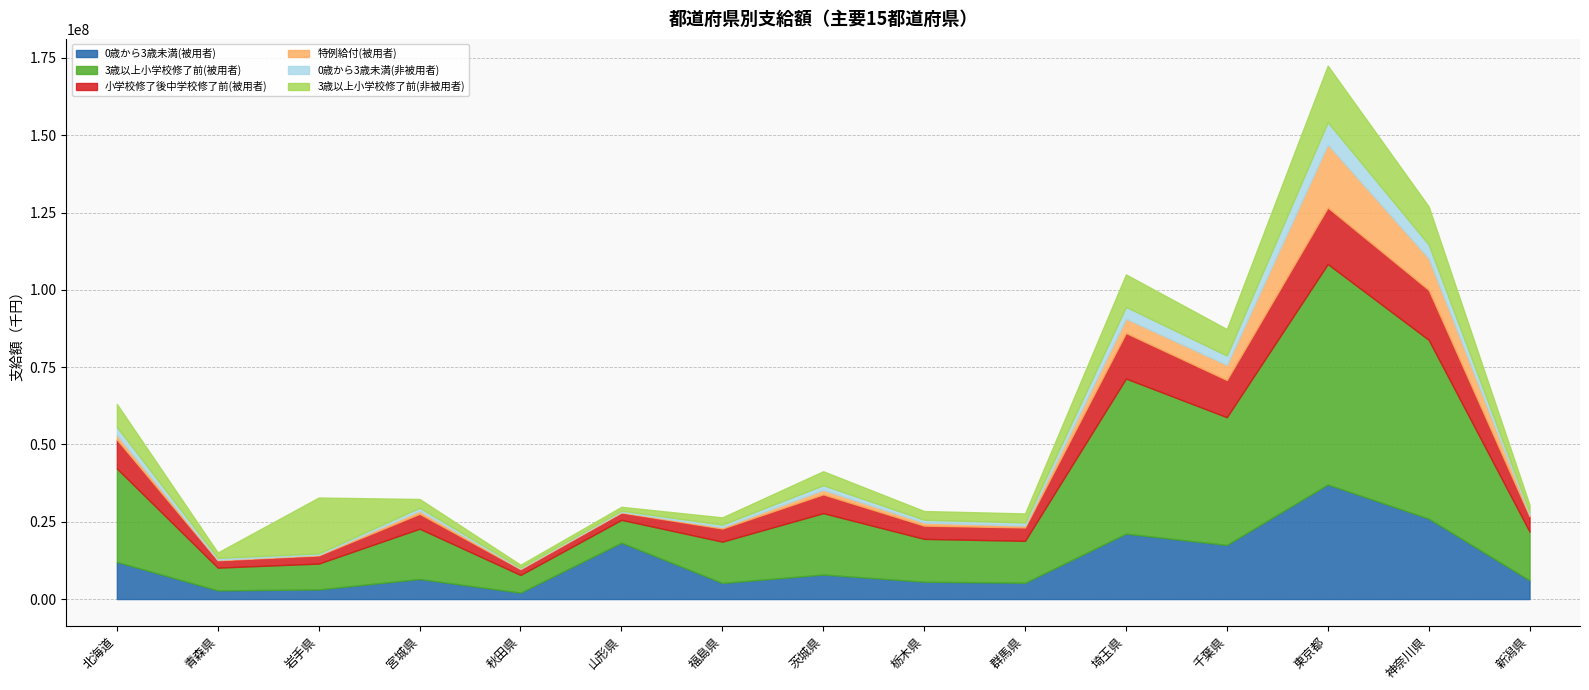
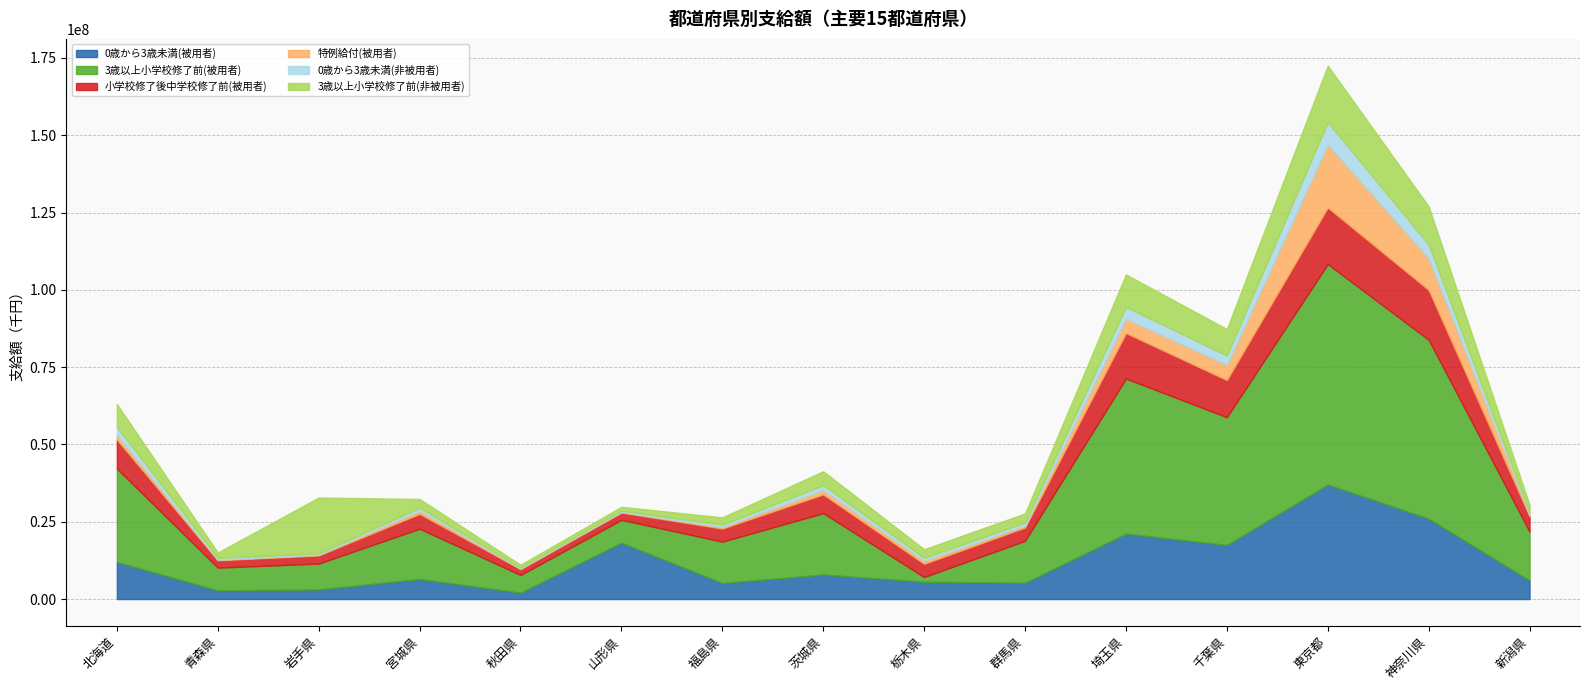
  {
    "0歳から3歳未満(被用者)": {
      "北海道": 12000000,
      "青森県": 3000000,
      "岩手県": 3000000,
      "宮城県": 6000000,
      "秋田県": 2000000,
      "山形県": 18000000,
      "福島県": 5000000,
      "茨城県": 8000000,
      "栃木県": 6000000,
      "群馬県": 5000000,
      "埼玉県": 21000000,
      "千葉県": 17000000,
      "東京都": 37000000,
      "神奈川県": 26000000,
      "新潟県": 6000000
    },
    "3歳以上小学校修了前(被用者)": {
      "北海道": 30000000,
      "青森県": 7000000,
      "岩手県": 8000000,
      "宮城県": 16000000,
      "秋田県": 6000000,
      "山形県": 7000000,
      "福島県": 13000000,
      "茨城県": 20000000,
-     "栃木県": 14000000,
+     "栃木県": 2000000,
      "群馬県": 14000000,
      "埼玉県": 50000000,
      "千葉県": 41000000,
      "東京都": 71000000,
      "神奈川県": 58000000,
      "新潟県": 16000000
    },
    "小学校修了後中学校修了前(被用者)": {
      "北海道": 9000000,
      "宮城県": 5000000,
      "茨城県": 6000000,
      "栃木県": 4000000,
      "埼玉県": 15000000,
      "千葉県": 12000000,
      "東京都": 18000000,
      "神奈川県": 16000000
    },
    "特例給付(被用者)": {
      "北海道": 2000000,
      "宮城県": 1000000,
      "茨城県": 1000000,
      "栃木県": 1000000,
      "埼玉県": 5000000,
      "千葉県": 5000000,
      "東京都": 20000000,
      "神奈川県": 10000000
    },
    "0歳から3歳未満(非被用者)": {
      "北海道": 3000000,
      "宮城県": 1000000,
      "茨城県": 1000000,
      "栃木県": 1000000,
      "群馬県": 1000000,
      "埼玉県": 4000000,
      "千葉県": 3000000,
      "東京都": 7000000,
      "神奈川県": 4000000
    },
    "3歳以上小学校修了前(非被用者)": {
      "北海道": 7000000,
      "青森県": 2000000,
      "岩手県": 18000000,
      "宮城県": 3000000,
      "秋田県": 1000000,
      "山形県": 1000000,
      "福島県": 2000000,
      "茨城県": 5000000,
      "栃木県": 3000000,
      "群馬県": 3000000,
      "埼玉県": 10000000,
      "千葉県": 9000000,
      "東京都": 18000000,
      "神奈川県": 12000000,
      "新潟県": 2000000
    }
  }
